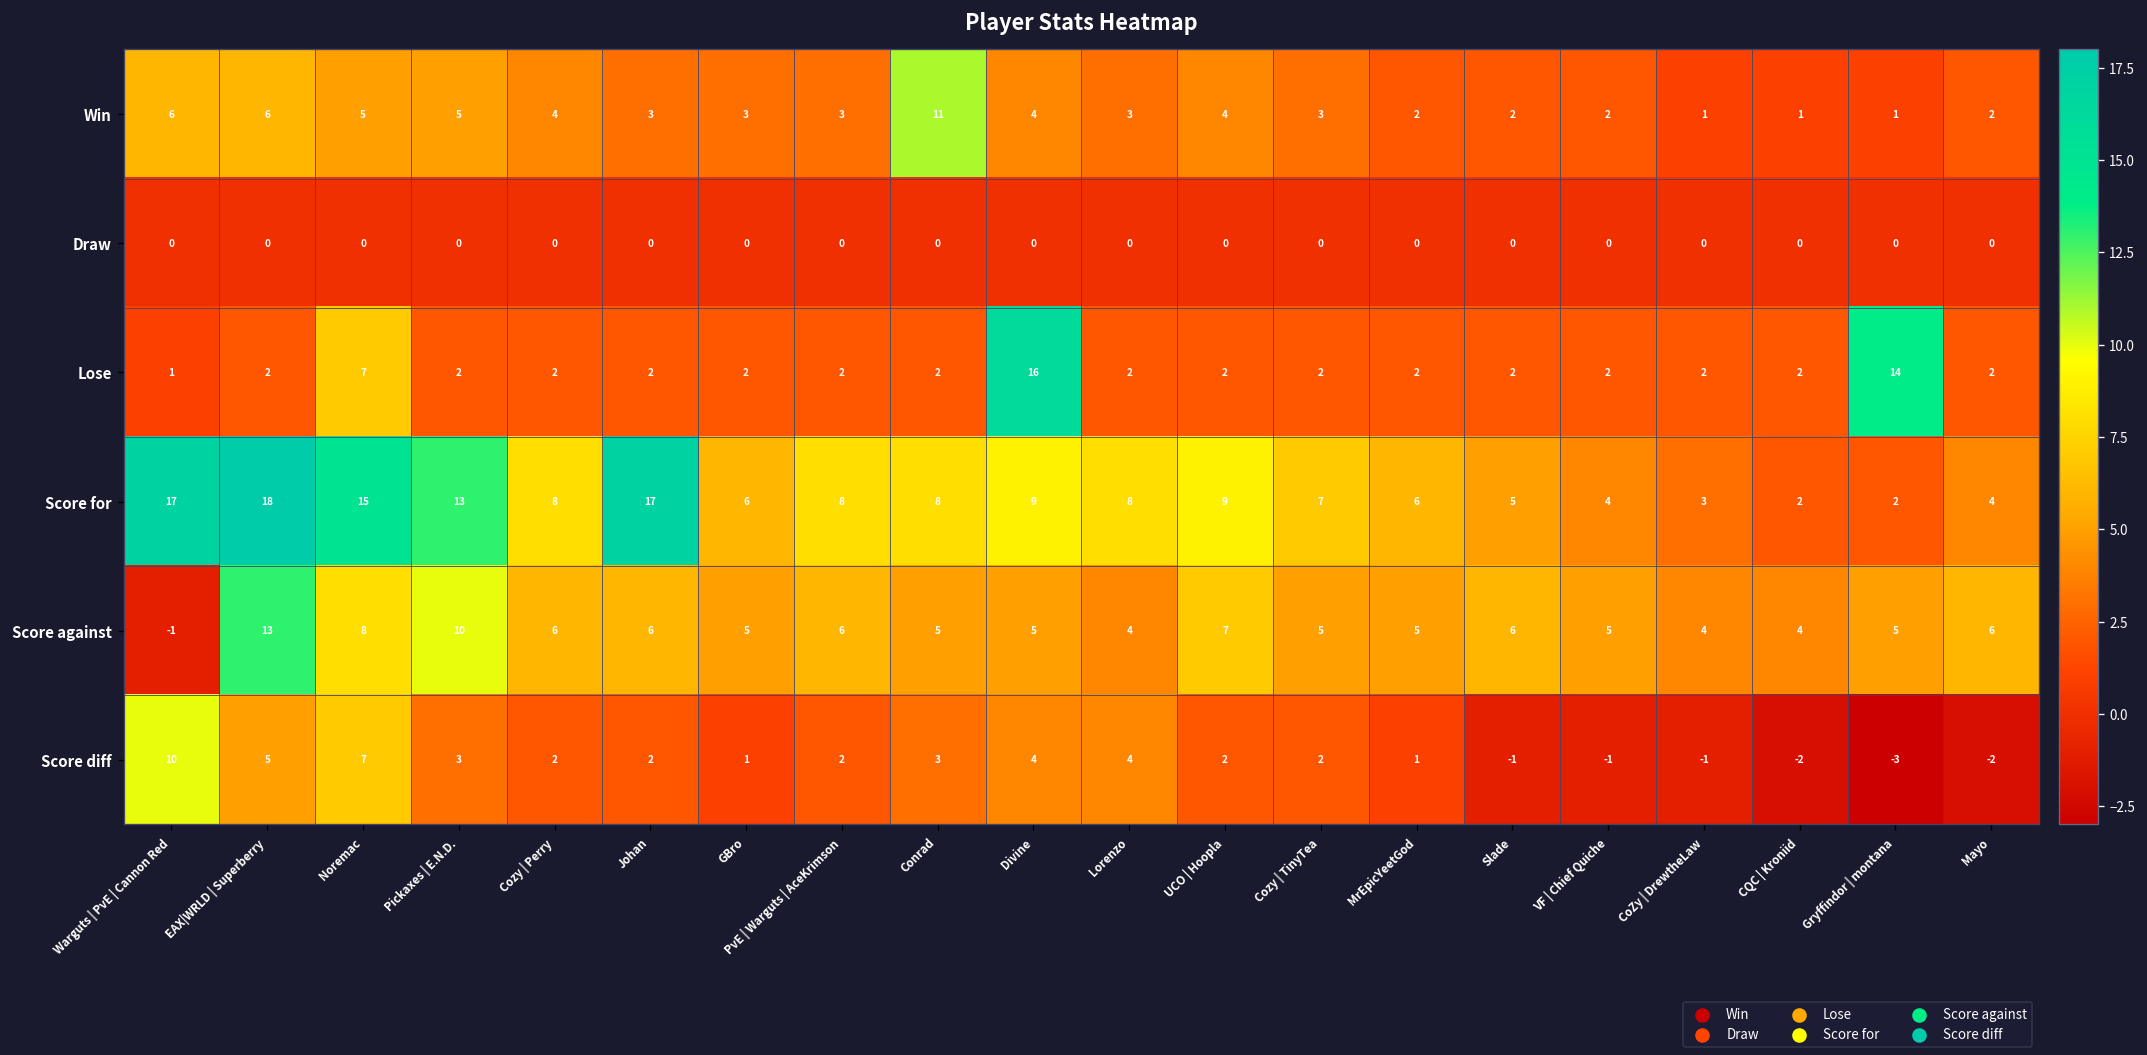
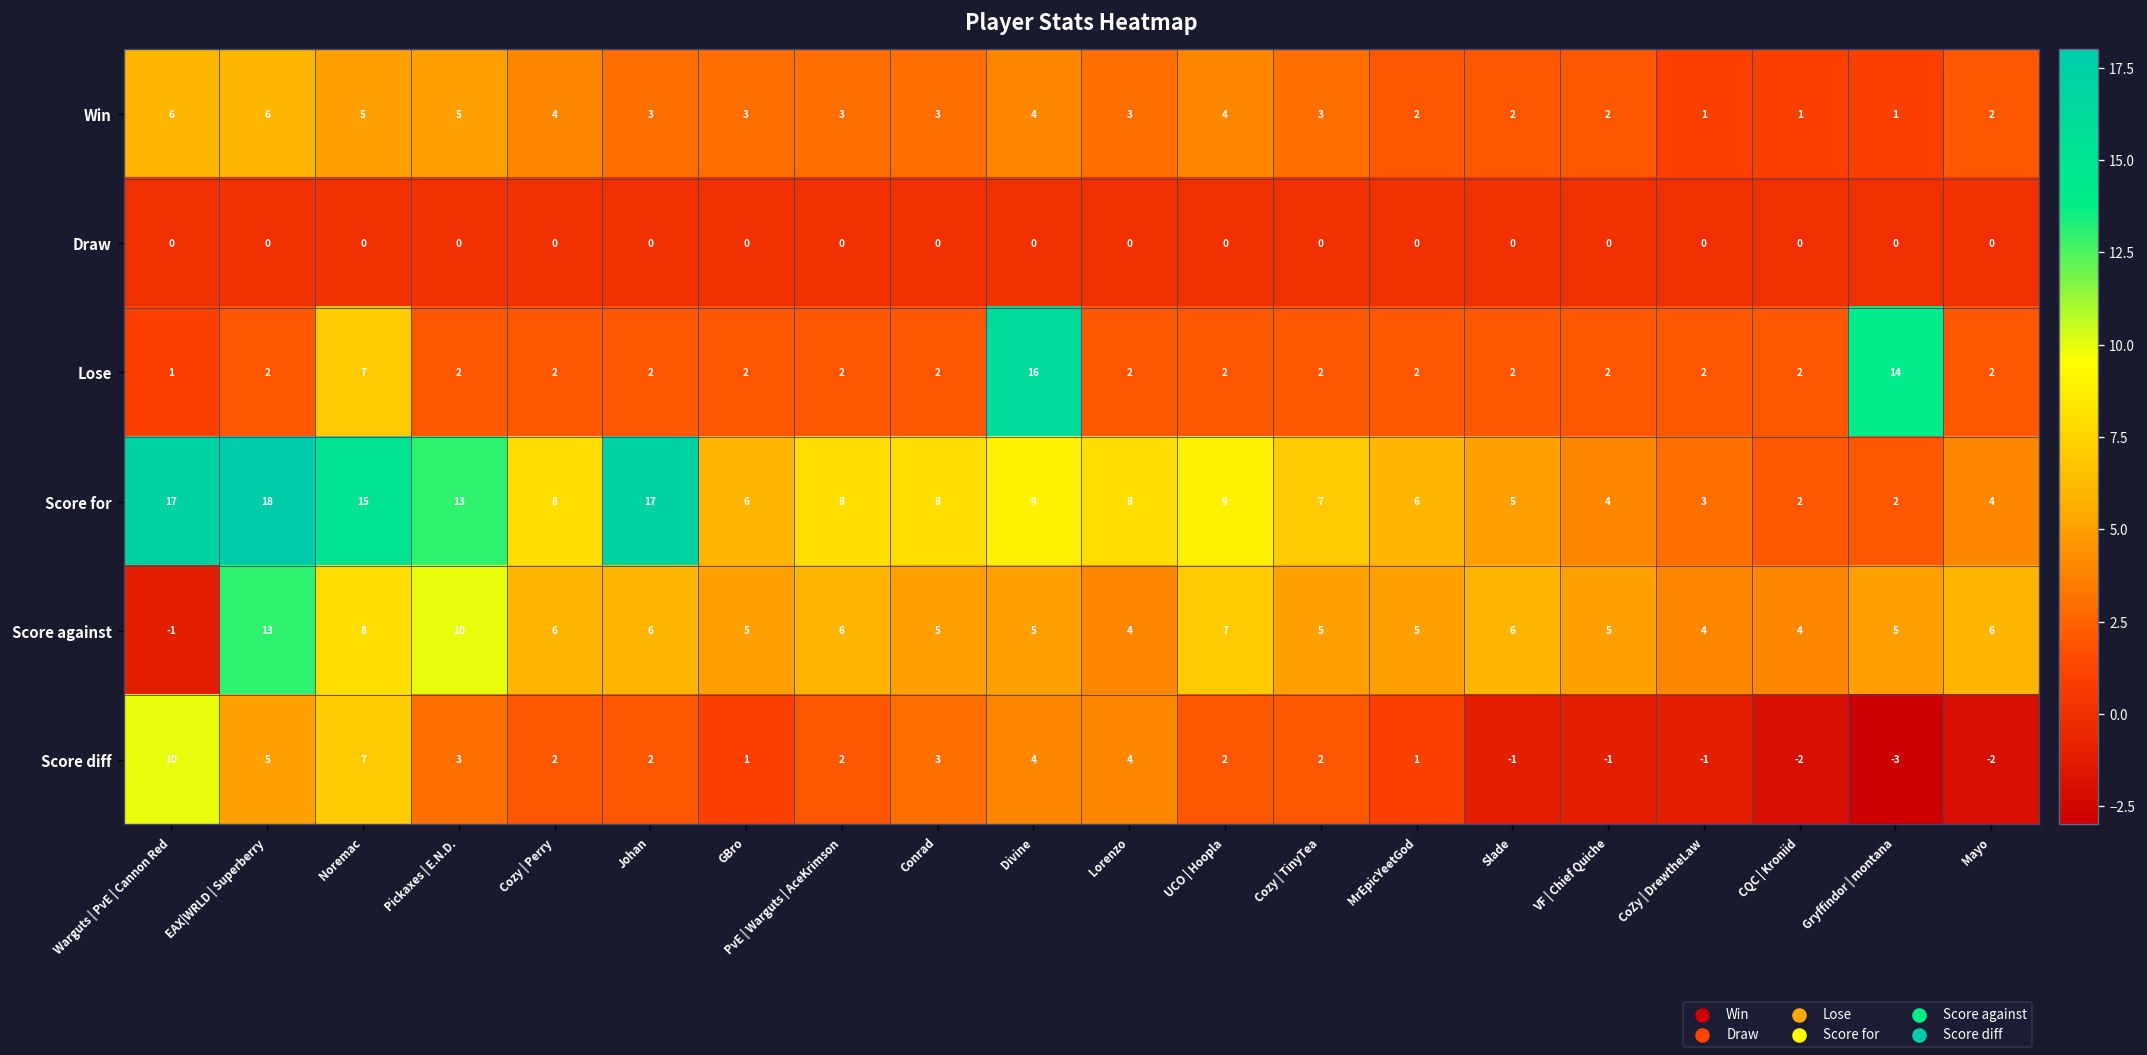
  {
    "Win": {
      "Warguts | PvE | Cannon Red": 6,
      "EAX|WRLD | Superberry": 6,
      "Noremac": 5,
      "Pickaxes | E.N.D.": 5,
      "Cozy | Perry": 4,
      "Johan": 3,
      "GBro": 3,
      "PvE | Warguts | AceKrimson": 3,
-     "Conrad": 11,
+     "Conrad": 3,
      "Divine": 4,
      "Lorenzo": 3,
      "UCO | Hoopla": 4,
      "Cozy | TinyTea": 3,
      "MrEpicYeetGod": 2,
      "Slade": 2,
      "VF | Chief Quiche": 2,
      "CoZy | DrewtheLaw": 1,
      "CQC | Kroniid": 1,
      "Gryffindor | montana": 1,
      "Mayo": 2
    },
    "Draw": {
      "Warguts | PvE | Cannon Red": 0,
      "EAX|WRLD | Superberry": 0,
      "Noremac": 0,
      "Pickaxes | E.N.D.": 0,
      "Cozy | Perry": 0,
      "Johan": 0,
      "GBro": 0,
      "PvE | Warguts | AceKrimson": 0,
      "Conrad": 0,
      "Divine": 0,
      "Lorenzo": 0,
      "UCO | Hoopla": 0,
      "Cozy | TinyTea": 0,
      "MrEpicYeetGod": 0,
      "Slade": 0,
      "VF | Chief Quiche": 0,
      "CoZy | DrewtheLaw": 0,
      "CQC | Kroniid": 0,
      "Gryffindor | montana": 0,
      "Mayo": 0
    },
    "Lose": {
      "Warguts | PvE | Cannon Red": 1,
      "EAX|WRLD | Superberry": 2,
      "Noremac": 7,
      "Pickaxes | E.N.D.": 2,
      "Cozy | Perry": 2,
      "Johan": 2,
      "GBro": 2,
      "PvE | Warguts | AceKrimson": 2,
      "Conrad": 2,
      "Divine": 16,
      "Lorenzo": 2,
      "UCO | Hoopla": 2,
      "Cozy | TinyTea": 2,
      "MrEpicYeetGod": 2,
      "Slade": 2,
      "VF | Chief Quiche": 2,
      "CoZy | DrewtheLaw": 2,
      "CQC | Kroniid": 2,
      "Gryffindor | montana": 14,
      "Mayo": 2
    },
    "Score for": {
      "Warguts | PvE | Cannon Red": 17,
      "EAX|WRLD | Superberry": 18,
      "Noremac": 15,
      "Pickaxes | E.N.D.": 13,
      "Cozy | Perry": 8,
      "Johan": 17,
      "GBro": 6,
      "PvE | Warguts | AceKrimson": 8,
      "Conrad": 8,
      "Divine": 9,
      "Lorenzo": 8,
      "UCO | Hoopla": 9,
      "Cozy | TinyTea": 7,
      "MrEpicYeetGod": 6,
      "Slade": 5,
      "VF | Chief Quiche": 4,
      "CoZy | DrewtheLaw": 3,
      "CQC | Kroniid": 2,
      "Gryffindor | montana": 2,
      "Mayo": 4
    },
    "Score against": {
      "Warguts | PvE | Cannon Red": -1,
      "EAX|WRLD | Superberry": 13,
      "Noremac": 8,
      "Pickaxes | E.N.D.": 10,
      "Cozy | Perry": 6,
      "Johan": 6,
      "GBro": 5,
      "PvE | Warguts | AceKrimson": 6,
      "Conrad": 5,
      "Divine": 5,
      "Lorenzo": 4,
      "UCO | Hoopla": 7,
      "Cozy | TinyTea": 5,
      "MrEpicYeetGod": 5,
      "Slade": 6,
      "VF | Chief Quiche": 5,
      "CoZy | DrewtheLaw": 4,
      "CQC | Kroniid": 4,
      "Gryffindor | montana": 5,
      "Mayo": 6
    },
    "Score diff": {
      "Warguts | PvE | Cannon Red": 10,
      "EAX|WRLD | Superberry": 5,
      "Noremac": 7,
      "Pickaxes | E.N.D.": 3,
      "Cozy | Perry": 2,
      "Johan": 2,
      "GBro": 1,
      "PvE | Warguts | AceKrimson": 2,
      "Conrad": 3,
      "Divine": 4,
      "Lorenzo": 4,
      "UCO | Hoopla": 2,
      "Cozy | TinyTea": 2,
      "MrEpicYeetGod": 1,
      "Slade": -1,
      "VF | Chief Quiche": -1,
      "CoZy | DrewtheLaw": -1,
      "CQC | Kroniid": -2,
      "Gryffindor | montana": -3,
      "Mayo": -2
    }
  }
